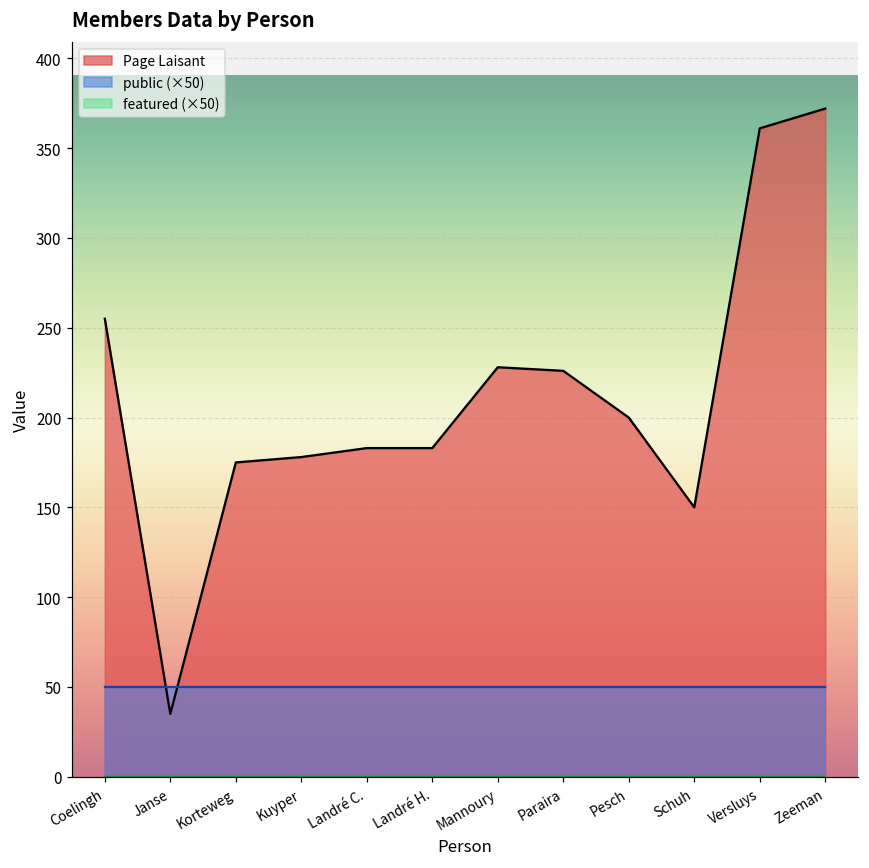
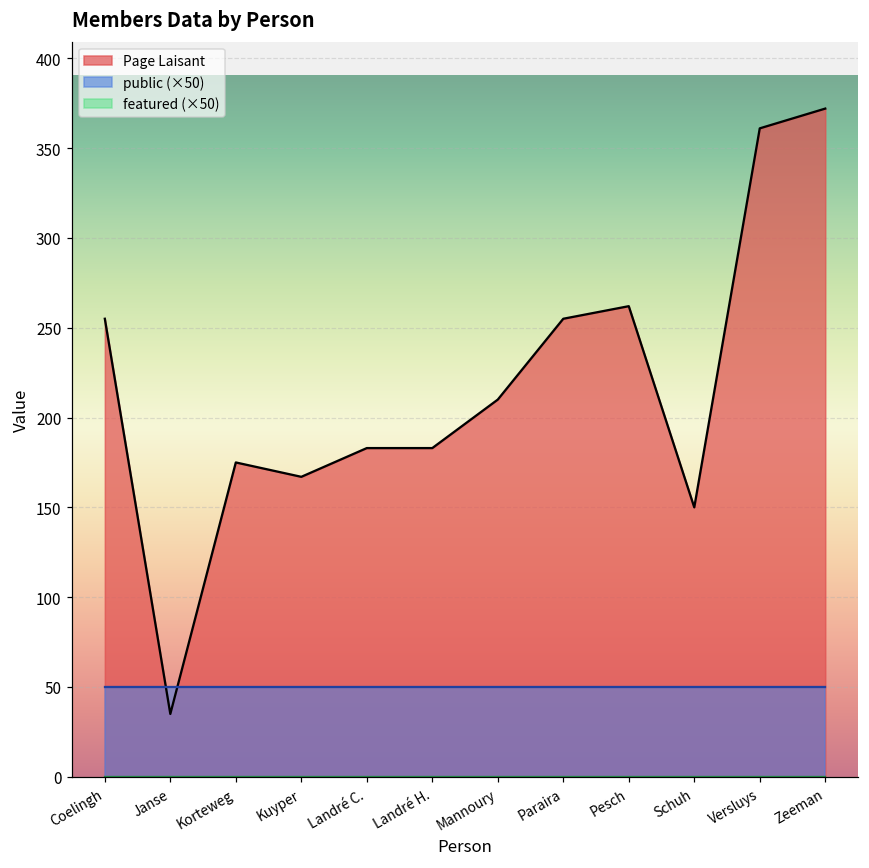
  {
    "Page Laisant": {
      "Coelingh": 255,
      "Janse": 35,
      "Korteweg": 175,
-     "Kuyper": 178,
+     "Kuyper": 167,
      "Landré C.": 183,
      "Landré H.": 183,
-     "Mannoury": 228,
-     "Paraira": 226,
-     "Pesch": 200,
+     "Mannoury": 210,
+     "Paraira": 255,
+     "Pesch": 262,
      "Schuh": 150,
      "Versluys": 361,
      "Zeeman": 372
    },
    "public (×50)": {
      "Coelingh": 50,
      "Janse": 50,
      "Korteweg": 50,
      "Kuyper": 50,
      "Landré C.": 50,
      "Landré H.": 50,
      "Mannoury": 50,
      "Paraira": 50,
      "Pesch": 50,
      "Schuh": 50,
      "Versluys": 50,
      "Zeeman": 50
    },
    "featured (×50)": {
      "Coelingh": 0,
      "Janse": 0,
      "Korteweg": 0,
      "Kuyper": 0,
      "Landré C.": 0,
      "Landré H.": 0,
      "Mannoury": 0,
      "Paraira": 0,
      "Pesch": 0,
      "Schuh": 0,
      "Versluys": 0,
      "Zeeman": 0
    }
  }
